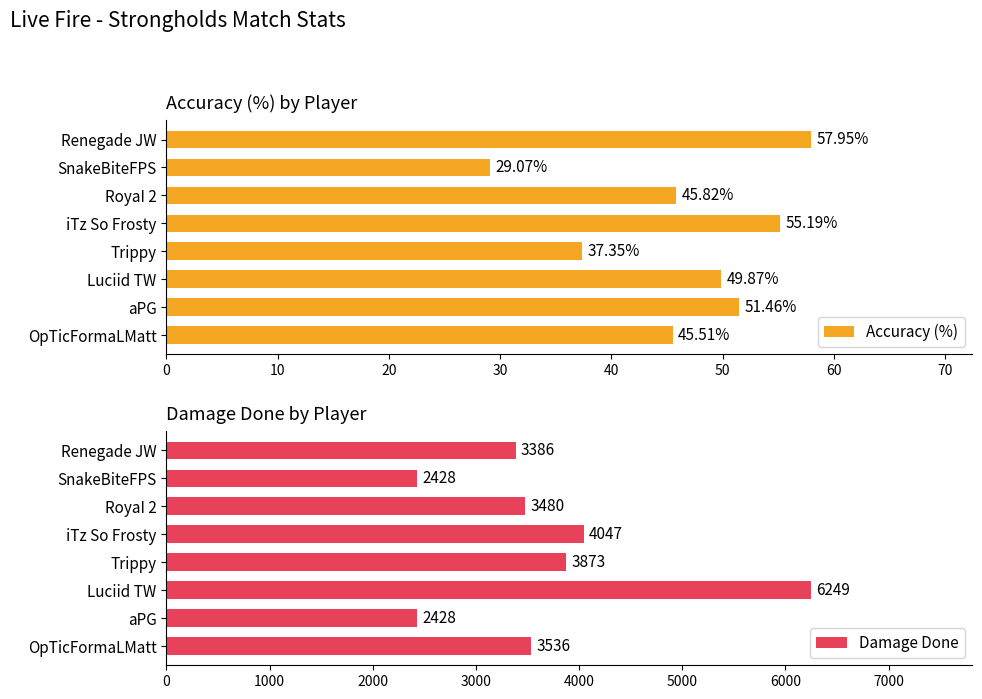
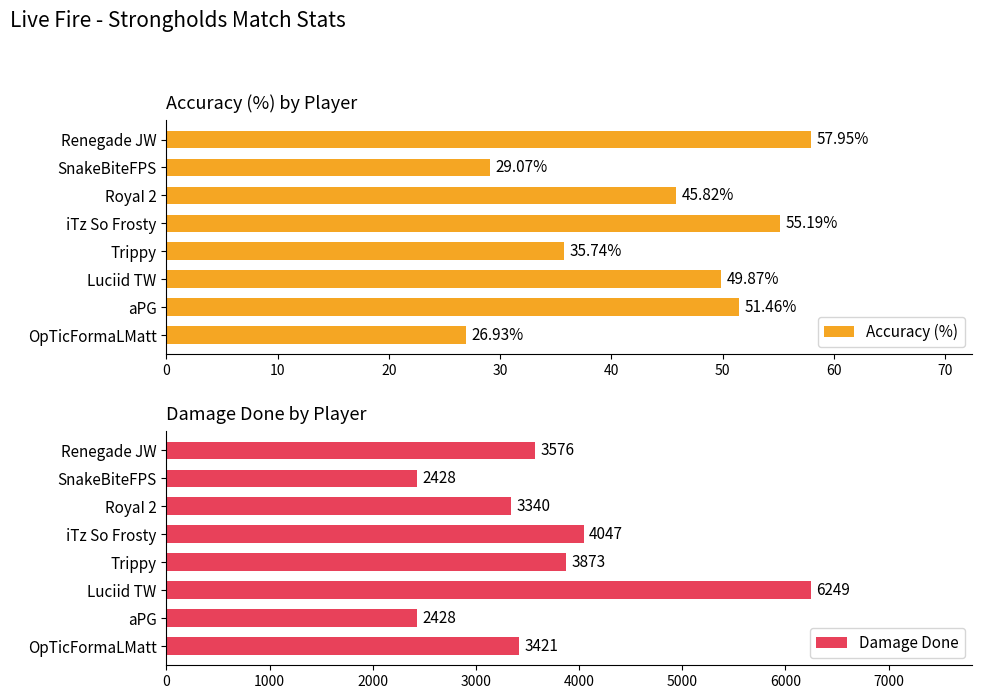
  {
    "Accuracy (%) by Player": {
      "Renegade JW": "57.95%",
      "SnakeBiteFPS": "29.07%",
      "RoyaI 2": "45.82%",
      "iTz So Frosty": "55.19%",
-     "Trippy": "37.35%",
+     "Trippy": "35.74%",
      "Luciid TW": "49.87%",
      "aPG": "51.46%",
-     "OpTicFormaLMatt": "45.51%"
+     "OpTicFormaLMatt": "26.93%"
    },
    "Damage Done by Player": {
-     "Renegade JW": "3386",
+     "Renegade JW": "3576",
      "SnakeBiteFPS": "2428",
-     "RoyaI 2": "3480",
+     "RoyaI 2": "3340",
      "iTz So Frosty": "4047",
      "Trippy": "3873",
      "Luciid TW": "6249",
      "aPG": "2428",
-     "OpTicFormaLMatt": "3536"
+     "OpTicFormaLMatt": "3421"
    }
  }
